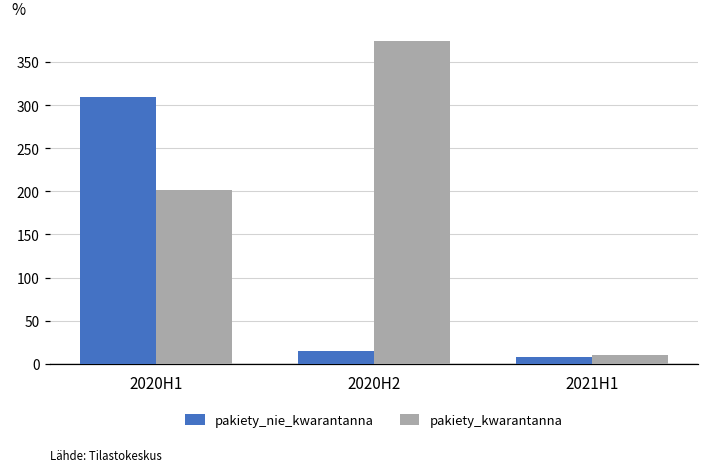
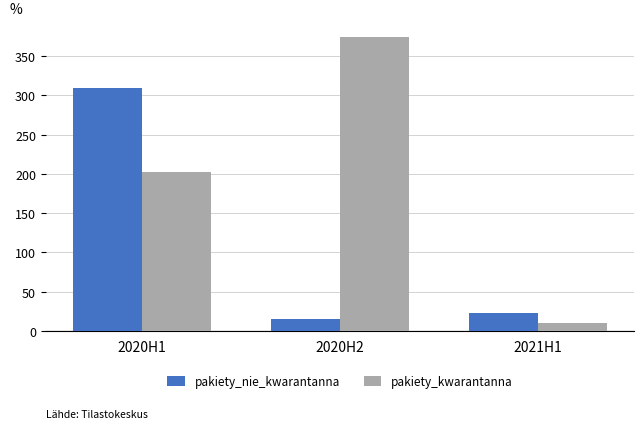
  {
    "pakiety_nie_kwarantanna": {
      "2020H1": 310,
      "2020H2": 20,
-     "2021H1": 10
+     "2021H1": 20
    },
    "pakiety_kwarantanna": {
      "2020H1": 200,
      "2020H2": 370,
      "2021H1": 10
    }
  }
